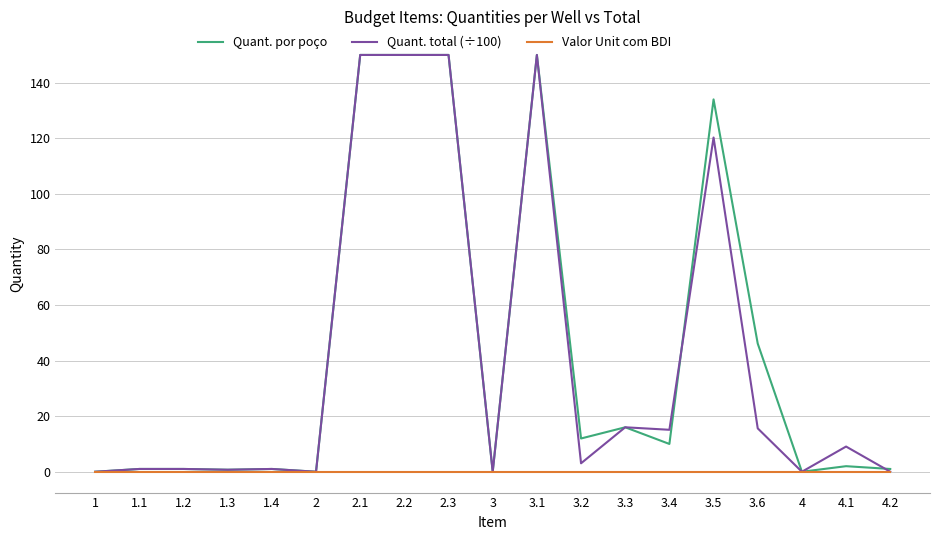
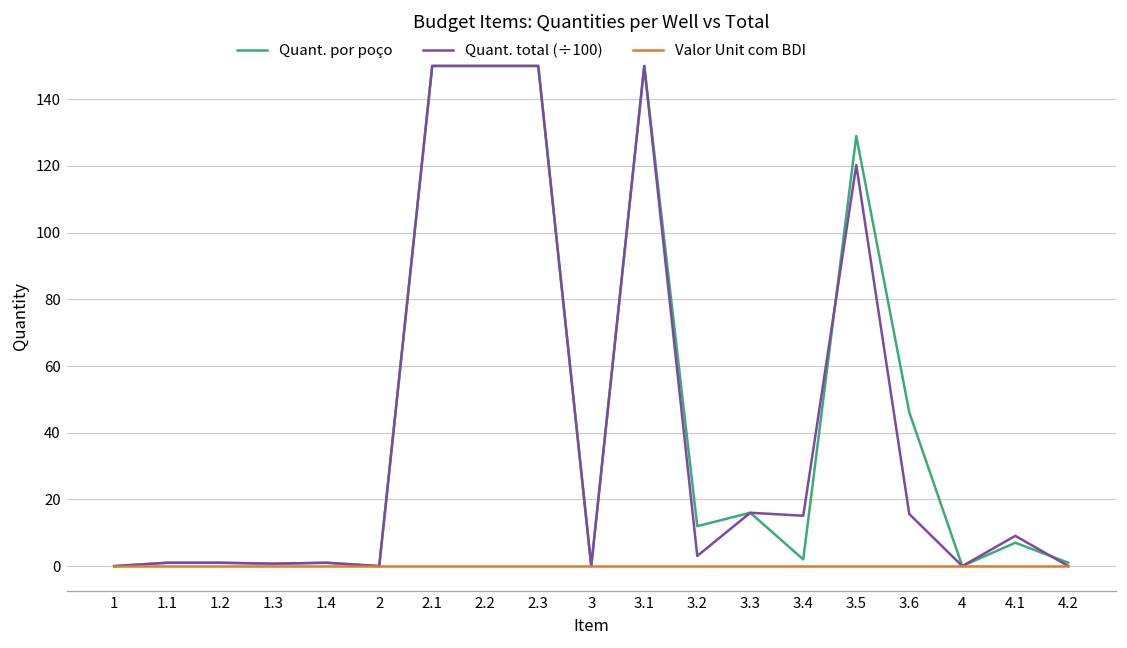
  {
    "Quant. por poço": {
      "3.2": 12,
-     "3.4": 10,
-     "3.5": 134,
+     "3.4": 2,
+     "3.5": 129,
      "3.6": 46,
-     "4.1": 2,
+     "4.1": 7,
      "4.2": 1
    },
    "Quant. total (÷100)": {
      "3.2": 3,
      "3.4": 15,
      "3.5": 120,
      "3.6": 16,
      "4.1": 9
    },
    "Valor Unit com BDI": {
      "1.1": 0,
      "1.2": 0,
      "1.4": 0,
      "2.1": 0,
      "2.2": 0,
      "2.3": 0,
      "3.1": 0,
      "3.2": 0,
      "3.3": 0,
      "3.4": 0,
      "3.5": 0,
      "3.6": 0,
      "4.1": 0
    }
  }
